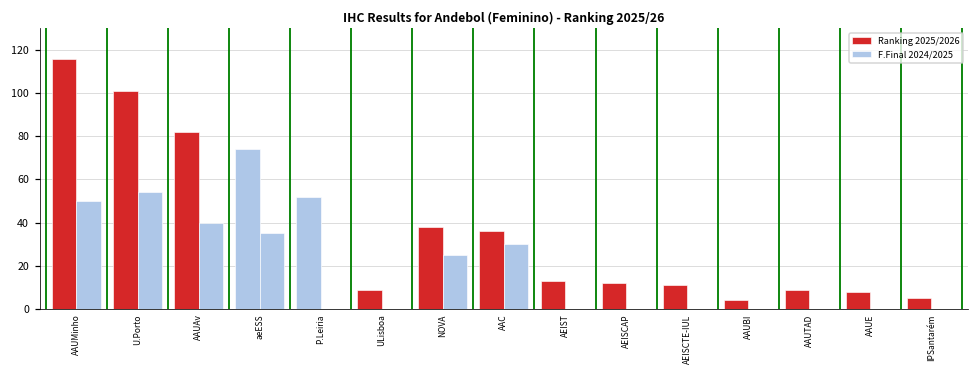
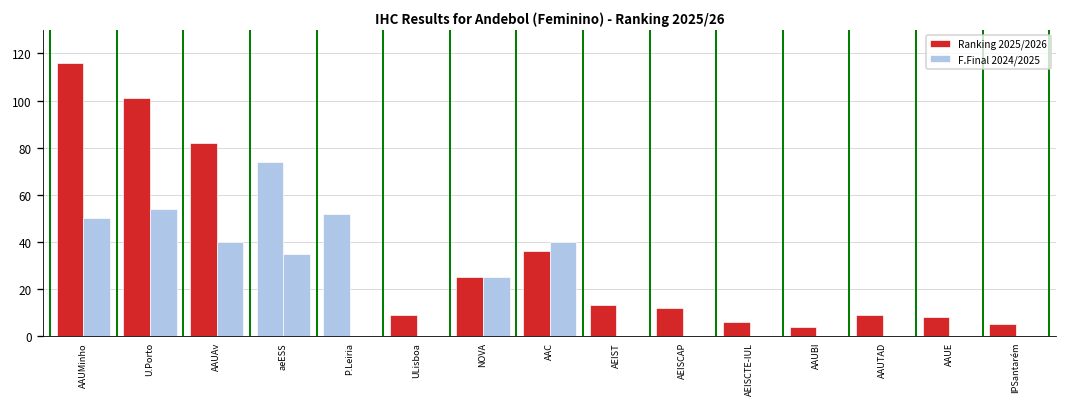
  {
    "Ranking 2025/2026": {
      "AAUMinho": 116,
      "U.Porto": 101,
      "AAUAv": 82,
      "aeESS": 74,
      "P.Leiria": 52,
      "ULisboa": 9,
-     "NOVA": 38,
+     "NOVA": 25,
      "AAC": 36,
      "AEIST": 13,
      "AEISCAP": 12,
-     "AEISCTE-IUL": 11,
+     "AEISCTE-IUL": 6,
      "AAUBI": 4,
      "AAUTAD": 9,
      "AAUE": 8,
      "IPSantarém": 5
    },
    "F.Final 2024/2025": {
      "AAUMinho": 50,
      "U.Porto": 54,
      "AAUAv": 40,
      "aeESS": 35,
      "P.Leiria": 0,
      "ULisboa": 0,
      "NOVA": 25,
-     "AAC": 30,
+     "AAC": 40,
      "AEIST": 0,
      "AEISCAP": 0,
      "AEISCTE-IUL": 0,
      "AAUBI": 0,
      "AAUTAD": 0,
      "AAUE": 0,
      "IPSantarém": 0
    }
  }
